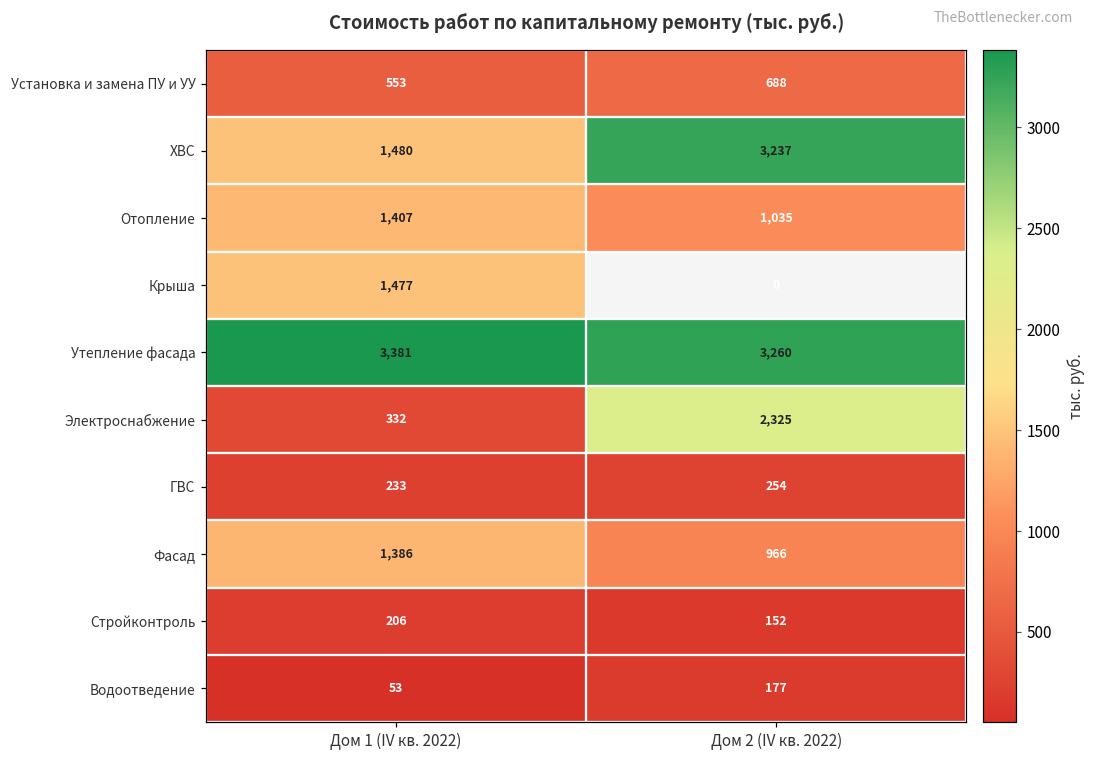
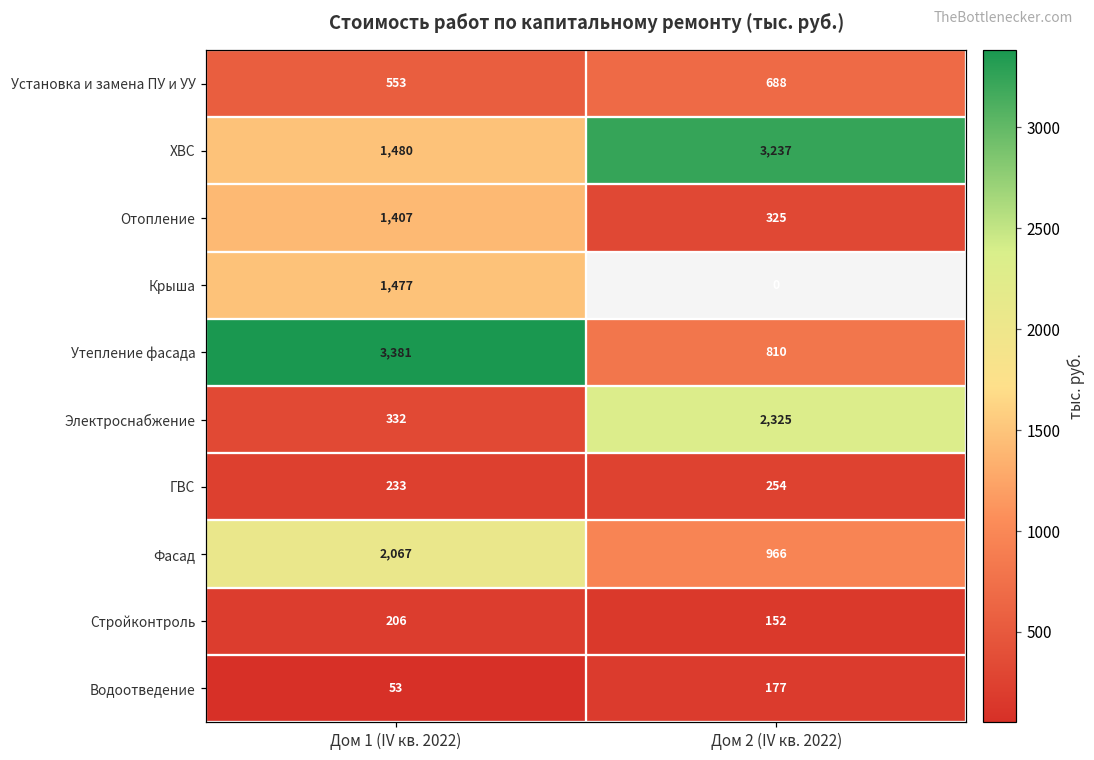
  {
    "Установка и замена ПУ и УУ": {
      "Дом 1 (IV кв. 2022)": "553",
      "Дом 2 (IV кв. 2022)": "688"
    },
    "ХВС": {
      "Дом 1 (IV кв. 2022)": "1,480",
      "Дом 2 (IV кв. 2022)": "3,237"
    },
    "Отопление": {
      "Дом 1 (IV кв. 2022)": "1,407",
-     "Дом 2 (IV кв. 2022)": "1,035"
+     "Дом 2 (IV кв. 2022)": "325"
    },
    "Крыша": {
      "Дом 1 (IV кв. 2022)": "1,477"
    },
    "Утепление фасада": {
      "Дом 1 (IV кв. 2022)": "3,381",
-     "Дом 2 (IV кв. 2022)": "3,260"
+     "Дом 2 (IV кв. 2022)": "810"
    },
    "Электроснабжение": {
      "Дом 1 (IV кв. 2022)": "332",
      "Дом 2 (IV кв. 2022)": "2,325"
    },
    "ГВС": {
      "Дом 1 (IV кв. 2022)": "233",
      "Дом 2 (IV кв. 2022)": "254"
    },
    "Фасад": {
-     "Дом 1 (IV кв. 2022)": "1,386",
+     "Дом 1 (IV кв. 2022)": "2,067",
      "Дом 2 (IV кв. 2022)": "966"
    },
    "Стройконтроль": {
      "Дом 1 (IV кв. 2022)": "206",
      "Дом 2 (IV кв. 2022)": "152"
    },
    "Водоотведение": {
      "Дом 1 (IV кв. 2022)": "53",
      "Дом 2 (IV кв. 2022)": "177"
    }
  }
